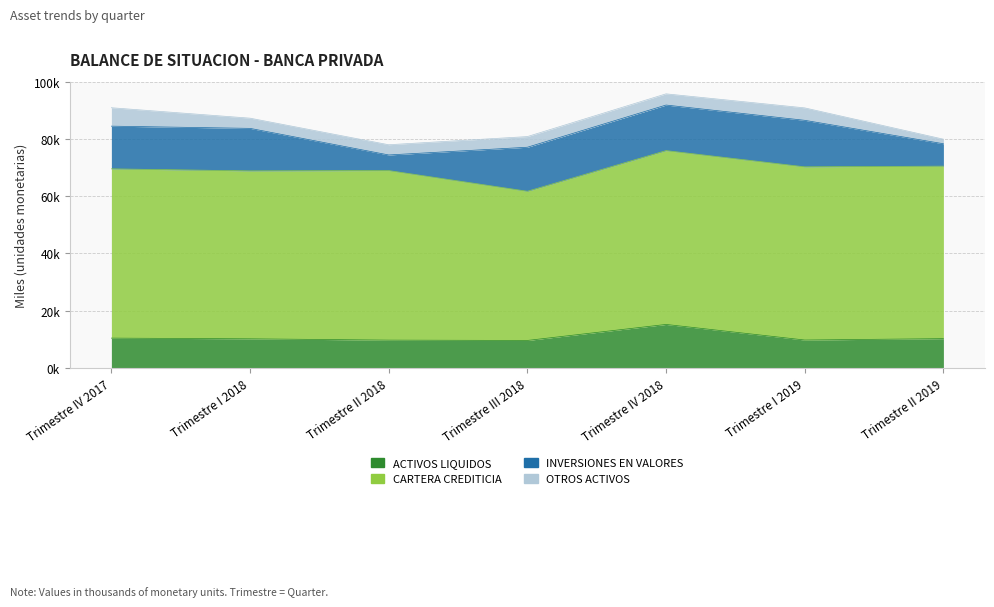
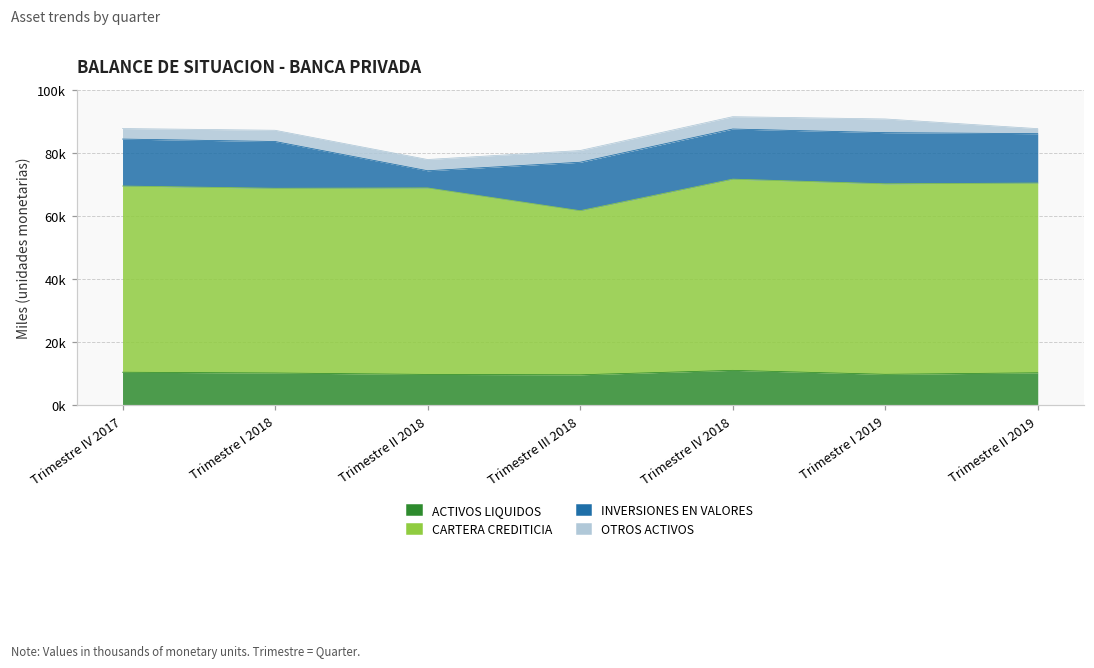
  {
    "ACTIVOS LIQUIDOS": {
      "Trimestre IV 2017": 10000,
      "Trimestre I 2018": 10000,
      "Trimestre II 2018": 10000,
      "Trimestre III 2018": 10000,
-     "Trimestre IV 2018": 15000,
+     "Trimestre IV 2018": 11000,
      "Trimestre I 2019": 10000,
      "Trimestre II 2019": 10000
    },
    "CARTERA CREDITICIA": {
      "Trimestre IV 2017": 59000,
      "Trimestre I 2018": 59000,
      "Trimestre II 2018": 59000,
      "Trimestre III 2018": 52000,
      "Trimestre IV 2018": 61000,
      "Trimestre I 2019": 61000,
      "Trimestre II 2019": 60000
    },
    "INVERSIONES EN VALORES": {
      "Trimestre IV 2017": 15000,
      "Trimestre I 2018": 15000,
      "Trimestre II 2018": 5000,
      "Trimestre III 2018": 15000,
      "Trimestre IV 2018": 16000,
      "Trimestre I 2019": 16000,
-     "Trimestre II 2019": 8000
+     "Trimestre II 2019": 16000
    },
    "OTROS ACTIVOS": {
-     "Trimestre IV 2017": 6000,
+     "Trimestre IV 2017": 3000,
      "Trimestre I 2018": 4000,
      "Trimestre II 2018": 4000,
      "Trimestre III 2018": 4000,
      "Trimestre IV 2018": 4000,
      "Trimestre I 2019": 4000,
      "Trimestre II 2019": 2000
    }
  }
